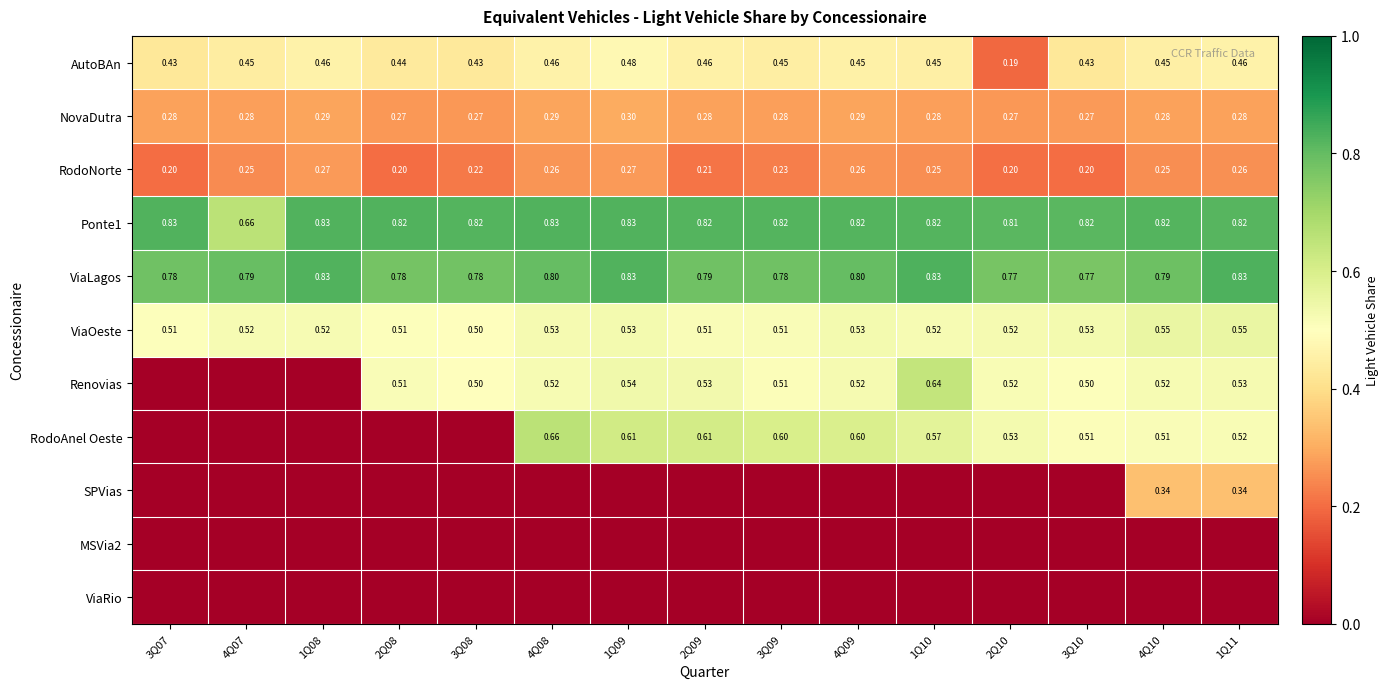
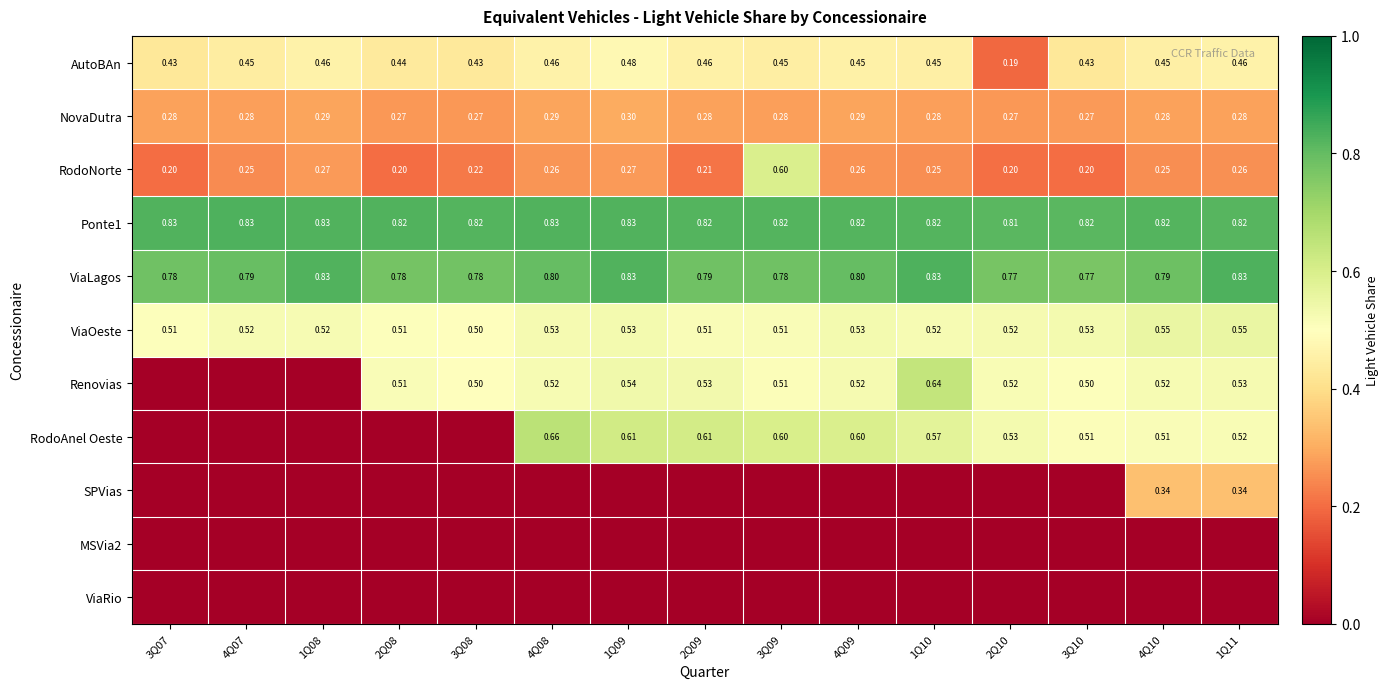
  {
    "AutoBAn": {
      "3Q07": 0.43,
      "4Q07": 0.45,
      "1Q08": 0.46,
      "2Q08": 0.44,
      "3Q08": 0.43,
      "4Q08": 0.46,
      "1Q09": 0.48,
      "2Q09": 0.46,
      "3Q09": 0.45,
      "4Q09": 0.45,
      "1Q10": 0.45,
      "2Q10": 0.19,
      "3Q10": 0.43,
      "4Q10": 0.45
    },
    "NovaDutra": {
      "3Q07": 0.28,
      "4Q07": 0.28,
      "1Q08": 0.29,
      "2Q08": 0.27,
      "3Q08": 0.27,
      "4Q08": 0.29,
      "1Q09": 0.30,
      "2Q09": 0.28,
      "3Q09": 0.28,
      "4Q09": 0.29,
      "1Q10": 0.28,
      "2Q10": 0.27,
      "3Q10": 0.27,
      "4Q10": 0.28,
      "1Q11": 0.28
    },
    "RodoNorte": {
      "3Q07": 0.20,
      "4Q07": 0.25,
      "1Q08": 0.27,
      "2Q08": 0.20,
      "3Q08": 0.22,
      "4Q08": 0.26,
      "1Q09": 0.27,
      "2Q09": 0.21,
-     "3Q09": 0.23,
+     "3Q09": 0.60,
      "4Q09": 0.26,
      "1Q10": 0.25,
      "2Q10": 0.20,
      "3Q10": 0.20,
      "4Q10": 0.25,
      "1Q11": 0.26
    },
    "Ponte1": {
      "3Q07": 0.83,
-     "4Q07": 0.66,
+     "4Q07": 0.83,
      "1Q08": 0.83,
      "2Q08": 0.82,
      "3Q08": 0.82,
      "4Q08": 0.83,
      "1Q09": 0.83,
      "2Q09": 0.82,
      "3Q09": 0.82,
      "4Q09": 0.82,
      "1Q10": 0.82,
      "2Q10": 0.81,
      "3Q10": 0.82,
      "4Q10": 0.82,
      "1Q11": 0.82
    },
    "ViaLagos": {
      "3Q07": 0.78,
      "4Q07": 0.79,
      "1Q08": 0.83,
      "2Q08": 0.78,
      "3Q08": 0.78,
      "4Q08": 0.80,
      "1Q09": 0.83,
      "2Q09": 0.79,
      "3Q09": 0.78,
      "4Q09": 0.80,
      "1Q10": 0.83,
      "2Q10": 0.77,
      "3Q10": 0.77,
      "4Q10": 0.79,
      "1Q11": 0.83
    },
    "ViaOeste": {
      "3Q07": 0.51,
      "4Q07": 0.52,
      "1Q08": 0.52,
      "2Q08": 0.51,
      "3Q08": 0.50,
      "4Q08": 0.53,
      "1Q09": 0.53,
      "2Q09": 0.51,
      "3Q09": 0.51,
      "4Q09": 0.53,
      "1Q10": 0.52,
      "2Q10": 0.52,
      "3Q10": 0.53,
      "4Q10": 0.55,
      "1Q11": 0.55
    },
    "Renovias": {
      "2Q08": 0.51,
      "3Q08": 0.50,
      "4Q08": 0.52,
      "1Q09": 0.54,
      "2Q09": 0.53,
      "3Q09": 0.51,
      "4Q09": 0.52,
      "1Q10": 0.64,
      "2Q10": 0.52,
      "3Q10": 0.50,
      "4Q10": 0.52,
      "1Q11": 0.53
    },
    "RodoAnel Oeste": {
      "4Q08": 0.66,
      "1Q09": 0.61,
      "2Q09": 0.61,
      "3Q09": 0.60,
      "4Q09": 0.60,
      "1Q10": 0.57,
      "2Q10": 0.53,
      "3Q10": 0.51,
      "4Q10": 0.51,
      "1Q11": 0.52
    },
    "SPVias": {
      "4Q10": 0.34,
      "1Q11": 0.34
    }
  }
